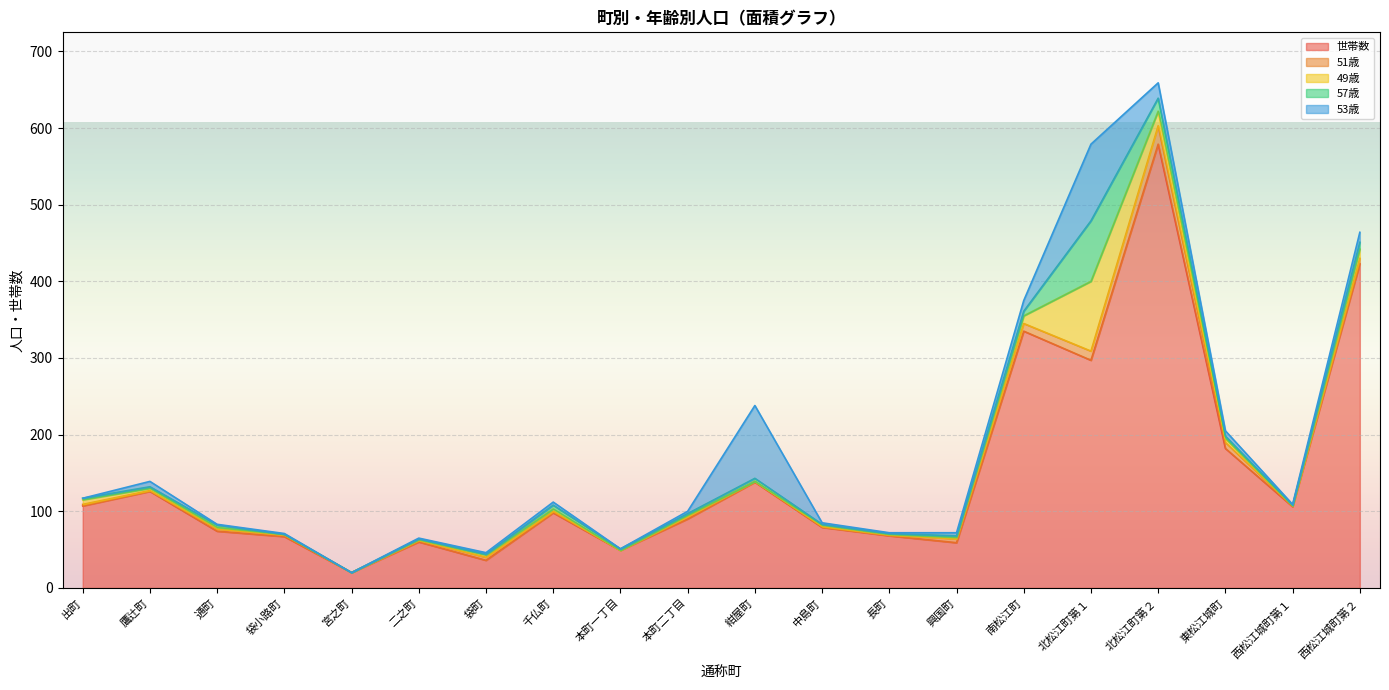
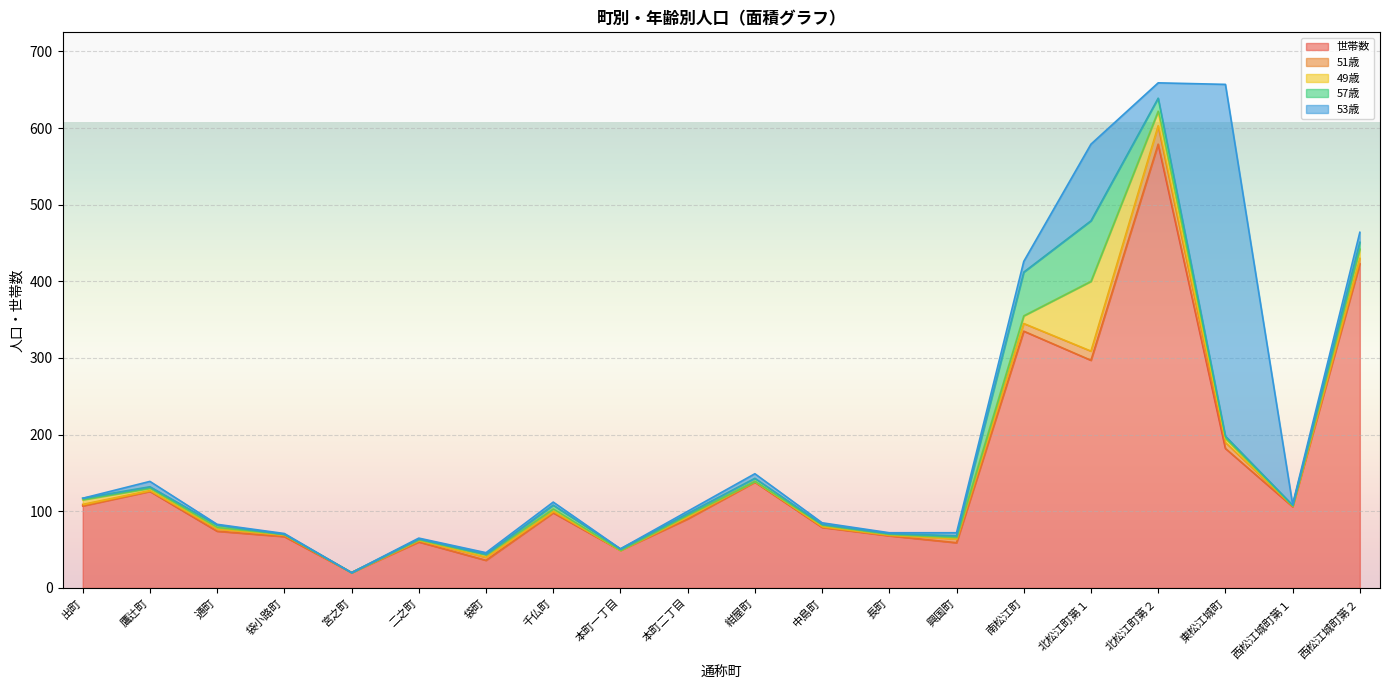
  {
    "49歳": {
      "南松江町": 10,
      "北松江町第１": 90,
      "北松江町第２": 20,
      "西松江城町第２": 10
    },
    "57歳": {
      "千仏町": 10,
      "紺屋町": 0,
-     "南松江町": 10,
+     "南松江町": 60,
      "北松江町第１": 80,
      "北松江町第２": 20,
      "西松江城町第２": 10
    },
    "53歳": {
      "鷹辻町": 10,
      "千仏町": 0,
-     "紺屋町": 100,
+     "紺屋町": 10,
      "興国町": 0,
      "南松江町": 10,
      "北松江町第１": 100,
      "北松江町第２": 20,
-     "東松江城町": 10,
+     "東松江城町": 460,
      "西松江城町第２": 10
    }
  }
